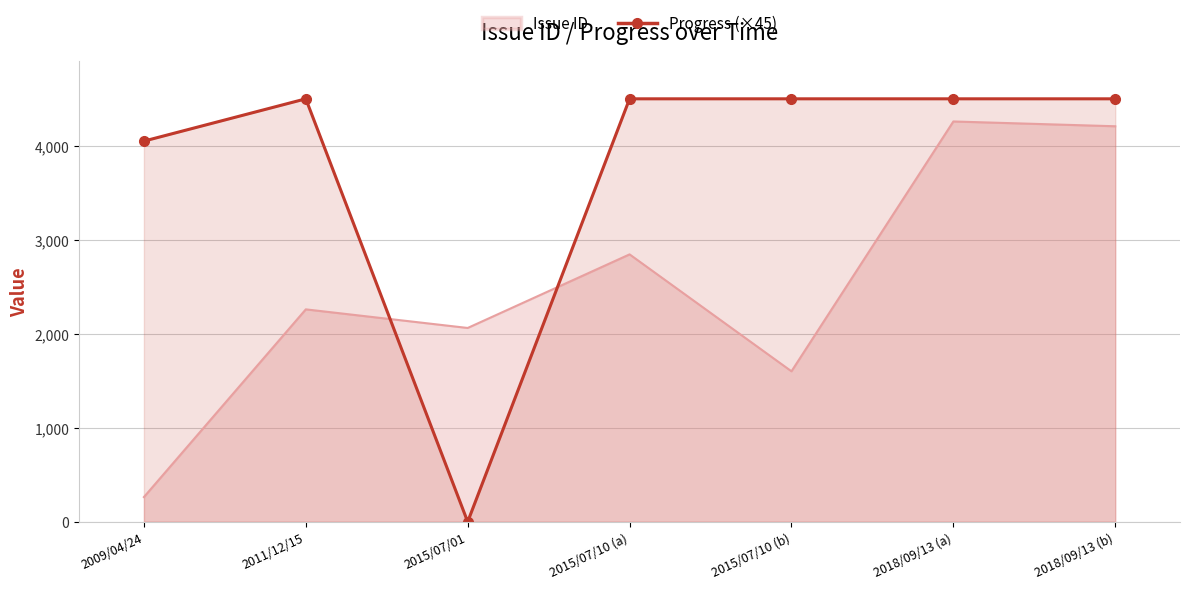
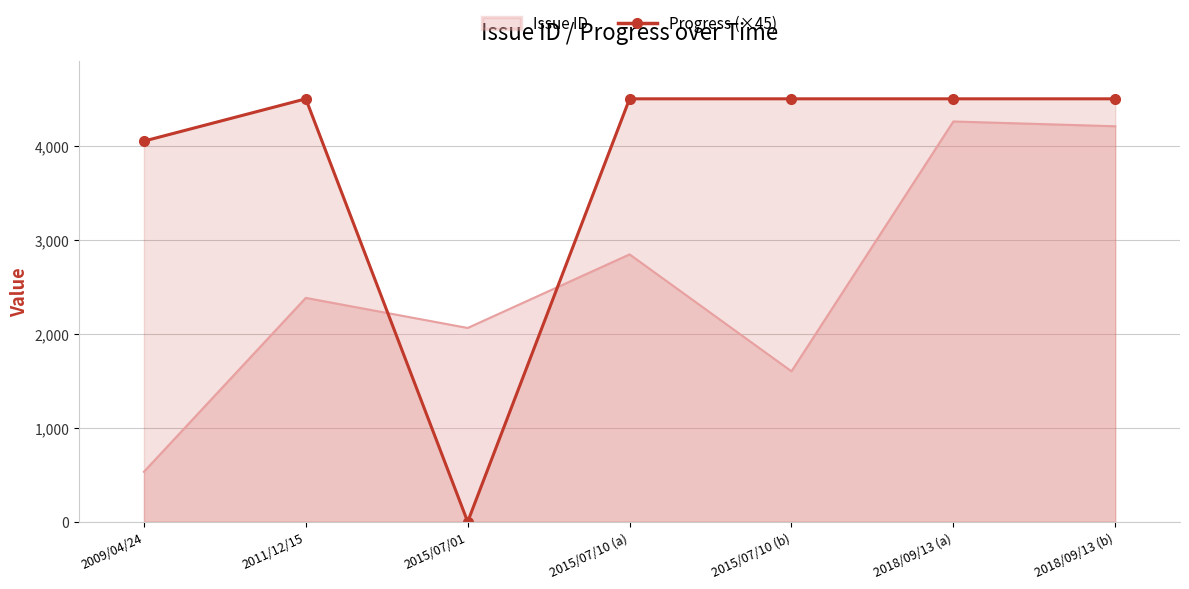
  {
    "Issue ID": {
-     "2009/04/24": "300",
-     "2011/12/15": "2,300",
+     "2009/04/24": "500",
+     "2011/12/15": "2,400",
      "2015/07/01": "2,100",
      "2015/07/10 (a)": "2,800",
      "2015/07/10 (b)": "1,600",
      "2018/09/13 (a)": "4,300",
      "2018/09/13 (b)": "4,200"
    },
    "Progress (×45)": {
      "2009/04/24": "4,100",
      "2011/12/15": "4,500",
      "2015/07/01": "0",
      "2015/07/10 (a)": "4,500",
      "2015/07/10 (b)": "4,500",
      "2018/09/13 (a)": "4,500",
      "2018/09/13 (b)": "4,500"
    }
  }
